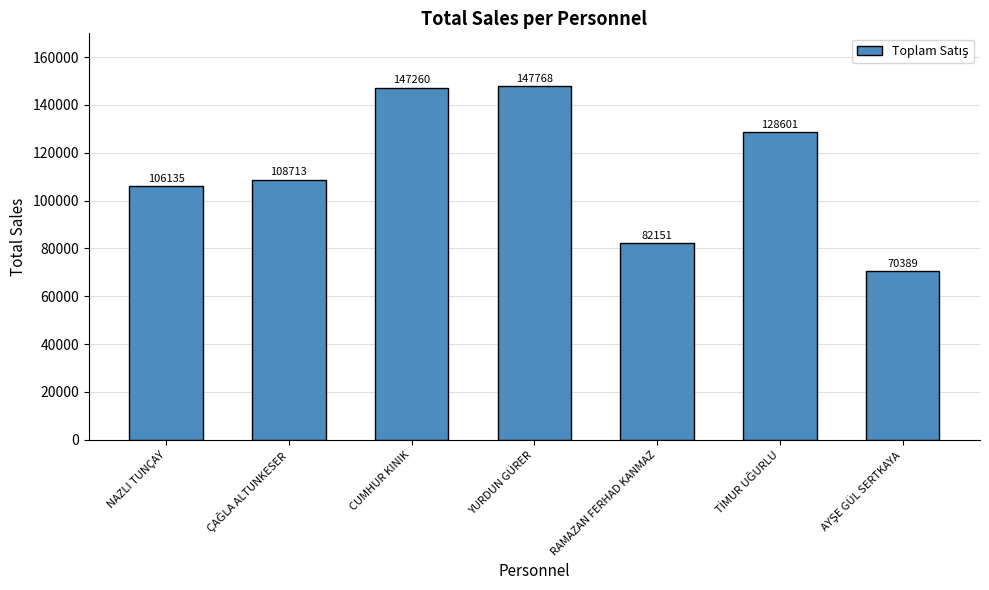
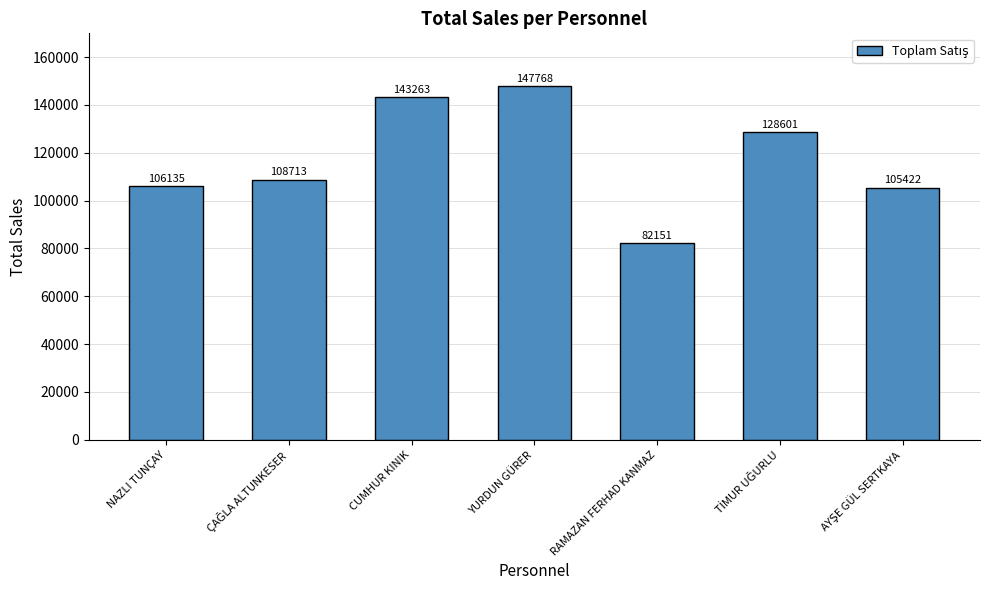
  {
    "NAZLI TUNÇAY": 106135,
    "ÇAĞLA ALTUNKESER": 108713,
-   "CUMHUR KINIK": 147260,
+   "CUMHUR KINIK": 143263,
    "YURDUN GÜRER": 147768,
    "RAMAZAN FERHAD KANMAZ": 82151,
    "TİMUR UĞURLU": 128601,
-   "AYŞE GÜL SERTKAYA": 70389
+   "AYŞE GÜL SERTKAYA": 105422
  }
